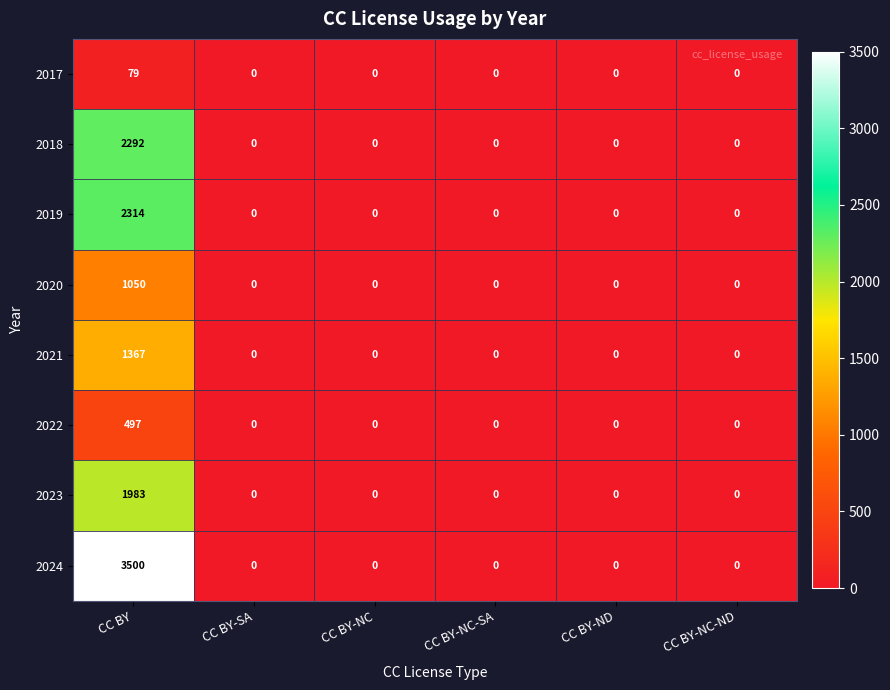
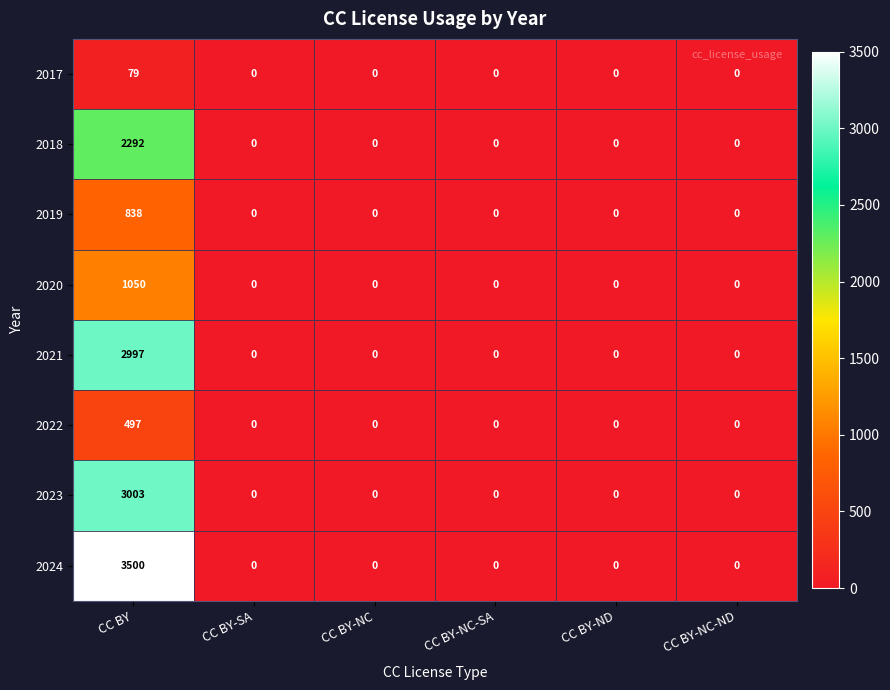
  {
    "2017": {
      "CC BY": 79,
      "CC BY-SA": 0,
      "CC BY-NC": 0,
      "CC BY-NC-SA": 0,
      "CC BY-ND": 0
    },
    "2018": {
      "CC BY": 2292,
      "CC BY-SA": 0,
      "CC BY-NC": 0,
      "CC BY-NC-SA": 0,
      "CC BY-ND": 0,
      "CC BY-NC-ND": 0
    },
    "2019": {
-     "CC BY": 2314,
+     "CC BY": 838,
      "CC BY-SA": 0,
      "CC BY-NC": 0,
      "CC BY-NC-SA": 0,
      "CC BY-ND": 0,
      "CC BY-NC-ND": 0
    },
    "2020": {
      "CC BY": 1050,
      "CC BY-SA": 0,
      "CC BY-NC": 0,
      "CC BY-NC-SA": 0,
      "CC BY-ND": 0,
      "CC BY-NC-ND": 0
    },
    "2021": {
-     "CC BY": 1367,
+     "CC BY": 2997,
      "CC BY-SA": 0,
      "CC BY-NC": 0,
      "CC BY-NC-SA": 0,
      "CC BY-ND": 0,
      "CC BY-NC-ND": 0
    },
    "2022": {
      "CC BY": 497,
      "CC BY-SA": 0,
      "CC BY-NC": 0,
      "CC BY-NC-SA": 0,
      "CC BY-ND": 0,
      "CC BY-NC-ND": 0
    },
    "2023": {
-     "CC BY": 1983,
+     "CC BY": 3003,
      "CC BY-SA": 0,
      "CC BY-NC": 0,
      "CC BY-NC-SA": 0,
      "CC BY-ND": 0,
      "CC BY-NC-ND": 0
    },
    "2024": {
      "CC BY": 3500,
      "CC BY-SA": 0,
      "CC BY-NC": 0,
      "CC BY-NC-SA": 0,
      "CC BY-ND": 0,
      "CC BY-NC-ND": 0
    }
  }
